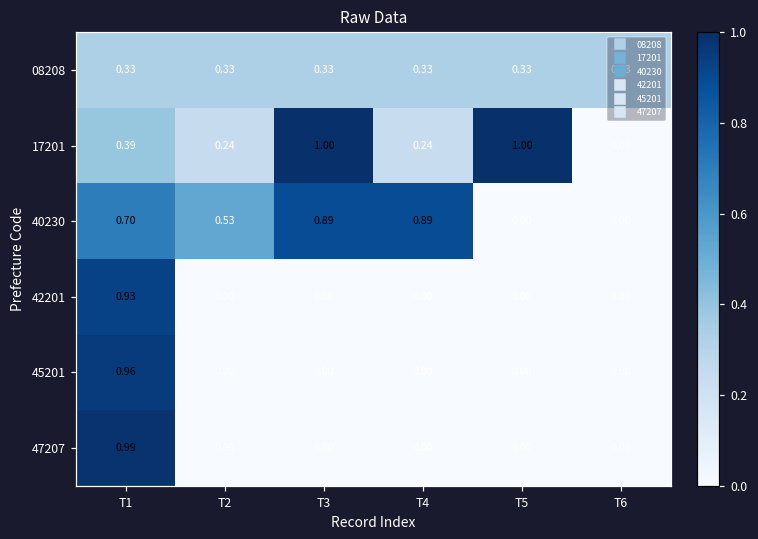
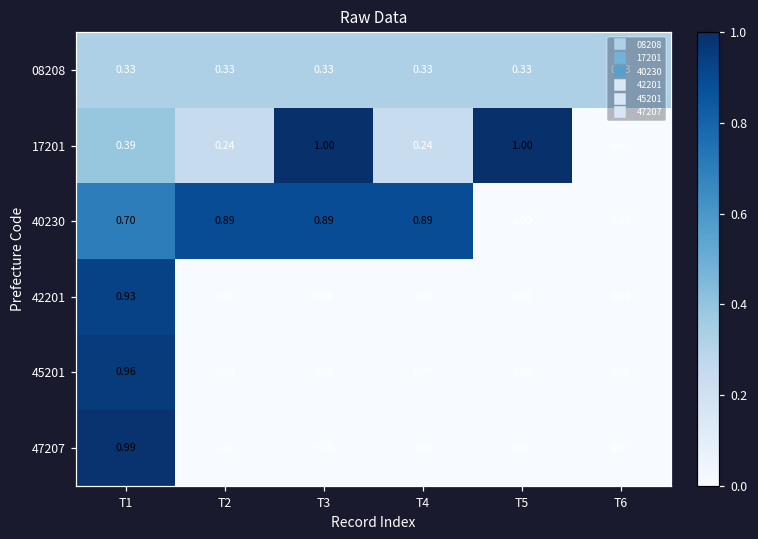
  {
    "08208": {
      "T1": 0.33,
      "T2": 0.33,
      "T3": 0.33,
      "T4": 0.33,
      "T5": 0.33
    },
    "17201": {
      "T1": 0.39,
      "T2": 0.24,
      "T3": 1.00,
      "T4": 0.24,
      "T5": 1.00
    },
    "40230": {
      "T1": 0.70,
-     "T2": 0.53,
+     "T2": 0.89,
      "T3": 0.89,
      "T4": 0.89
    },
    "42201": {
      "T1": 0.93
    },
    "45201": {
      "T1": 0.96
    },
    "47207": {
      "T1": 0.99
    }
  }
